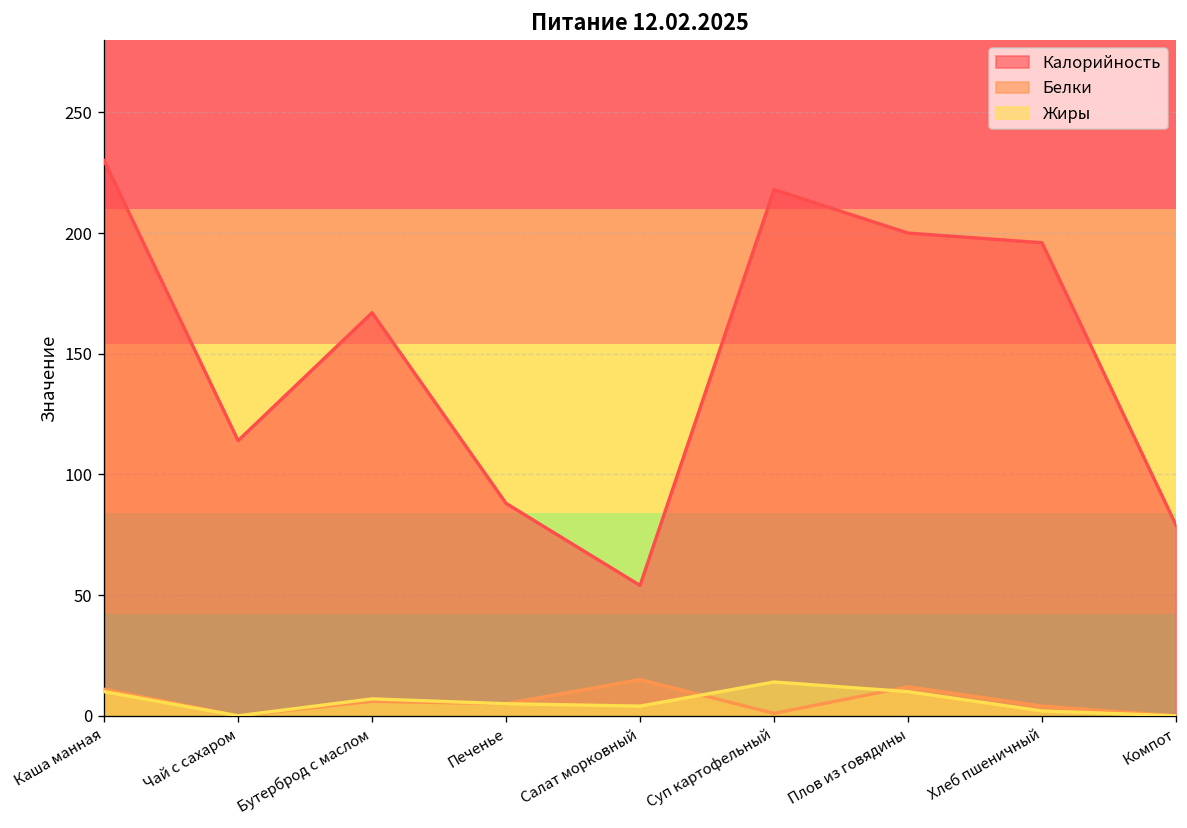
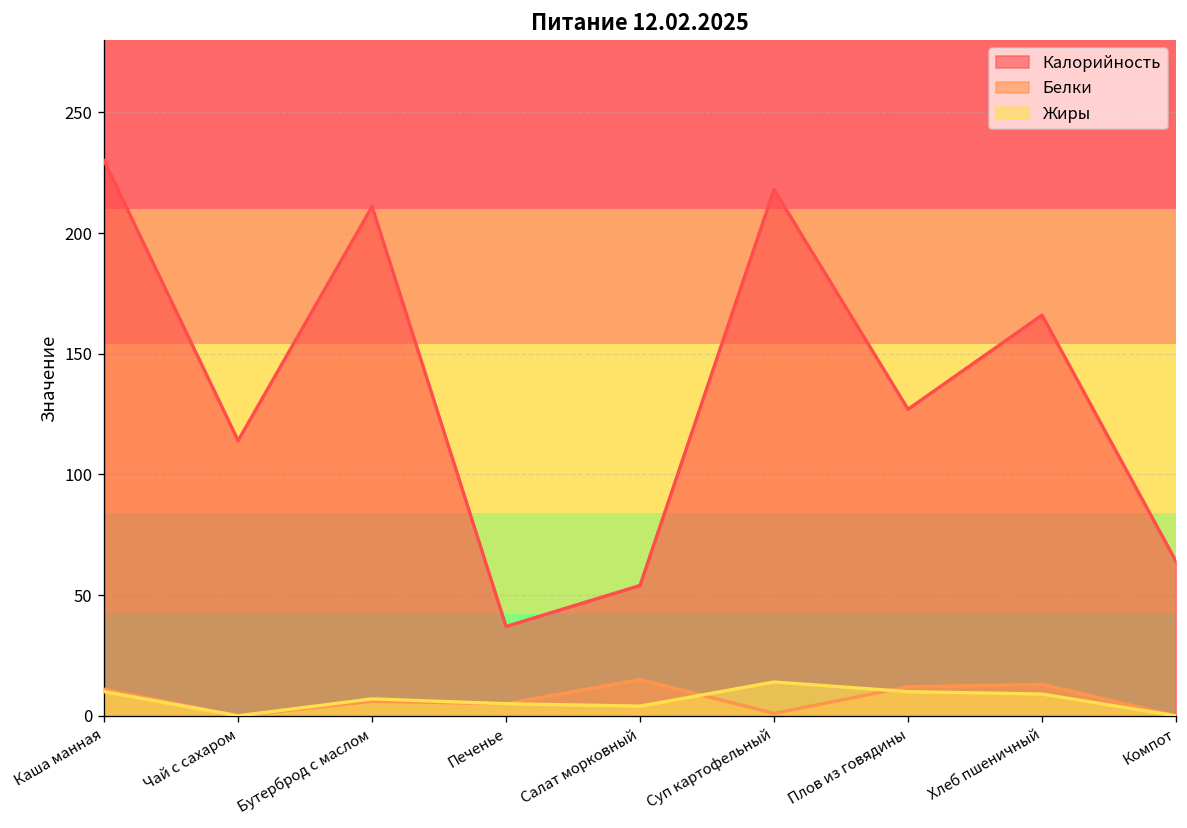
  {
    "Калорийность": {
      "Каша манная": 230,
      "Чай с сахаром": 114,
-     "Бутерброд с маслом": 167,
-     "Печенье": 88,
+     "Бутерброд с маслом": 211,
+     "Печенье": 37,
      "Салат морковный": 54,
      "Суп картофельный": 218,
-     "Плов из говядины": 200,
-     "Хлеб пшеничный": 196,
-     "Компот": 79
+     "Плов из говядины": 127,
+     "Хлеб пшеничный": 166,
+     "Компот": 64
    },
    "Белки": {
      "Салат морковный": 15,
      "Суп картофельный": 1,
      "Плов из говядины": 12,
-     "Хлеб пшеничный": 4
+     "Хлеб пшеничный": 13
    },
    "Жиры": {
      "Салат морковный": 4,
      "Суп картофельный": 14,
      "Плов из говядины": 10,
-     "Хлеб пшеничный": 2
+     "Хлеб пшеничный": 9
    }
  }
